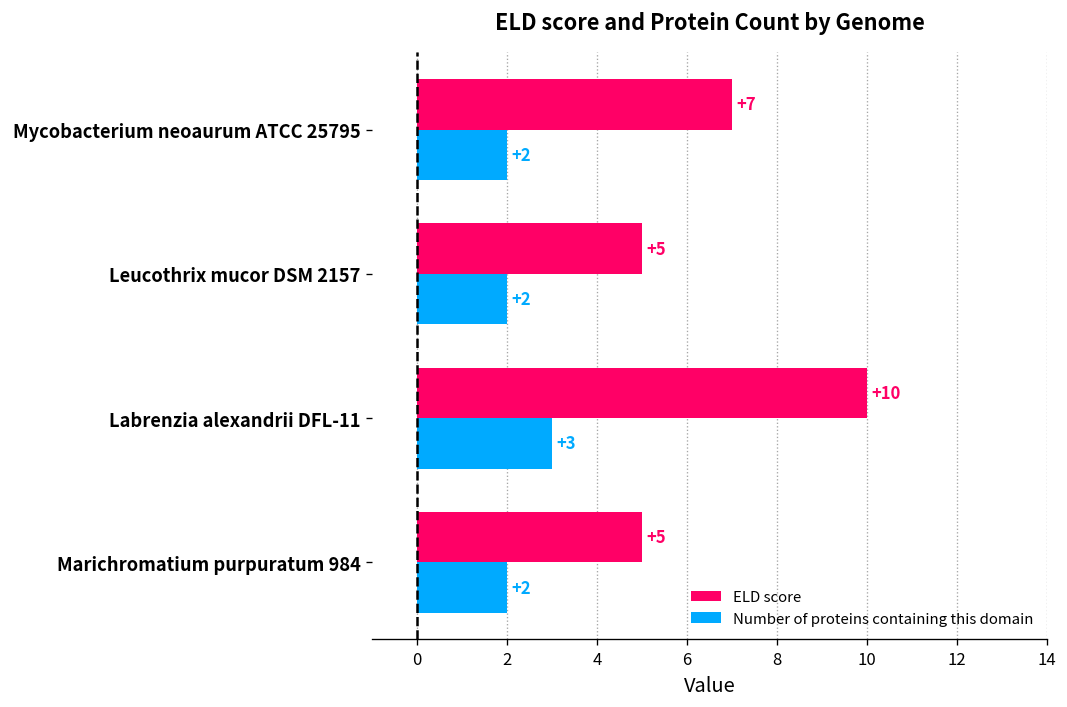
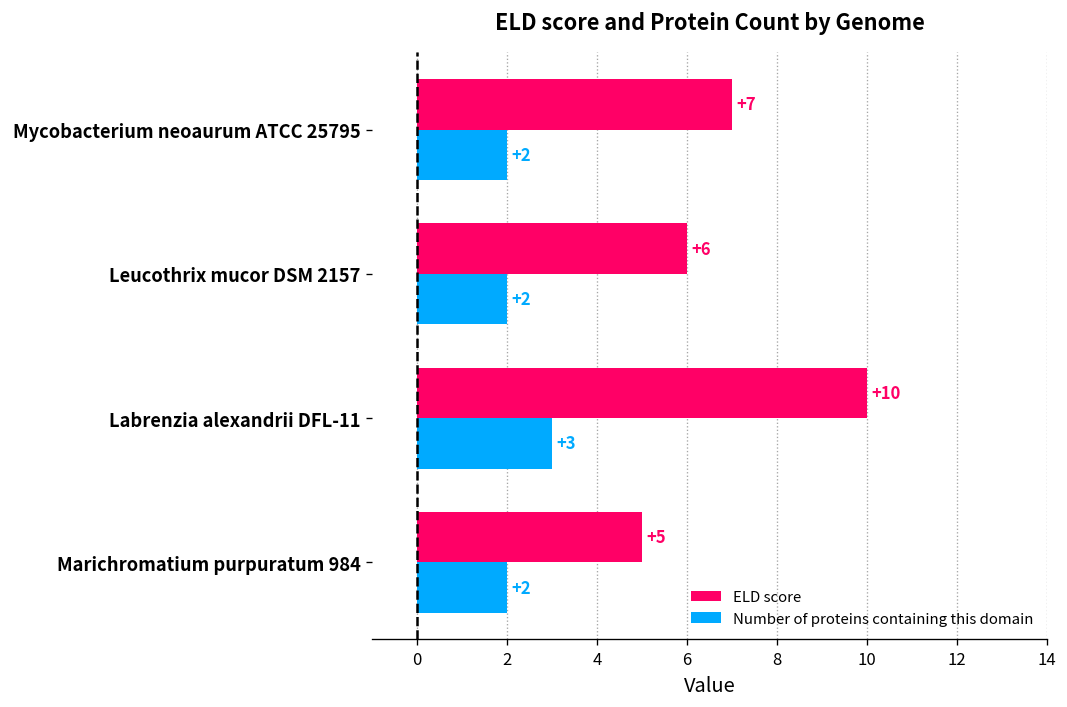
  {
    "ELD score": {
      "Mycobacterium neoaurum ATCC 25795": "+7",
-     "Leucothrix mucor DSM 2157": "+5",
+     "Leucothrix mucor DSM 2157": "+6",
      "Labrenzia alexandrii DFL-11": "+10",
      "Marichromatium purpuratum 984": "+5"
    },
    "Number of proteins containing this domain": {
      "Mycobacterium neoaurum ATCC 25795": "+2",
      "Leucothrix mucor DSM 2157": "+2",
      "Labrenzia alexandrii DFL-11": "+3",
      "Marichromatium purpuratum 984": "+2"
    }
  }
